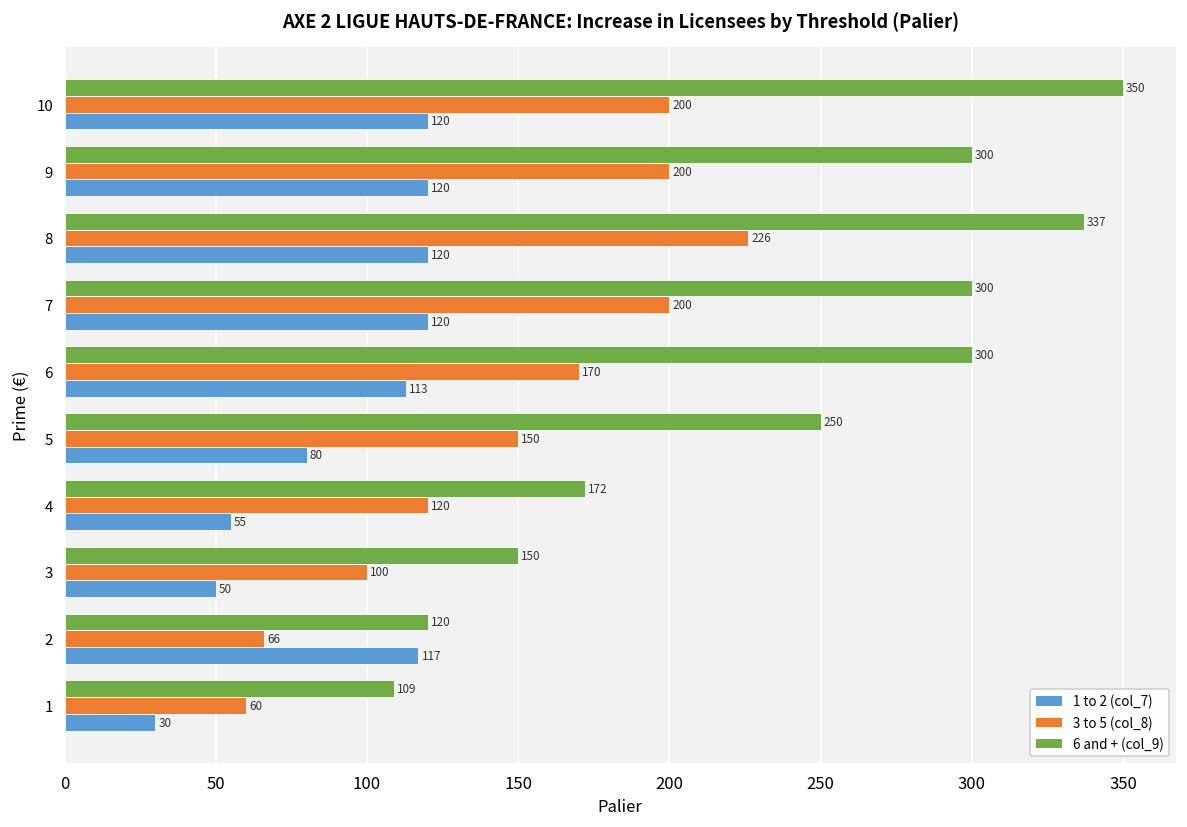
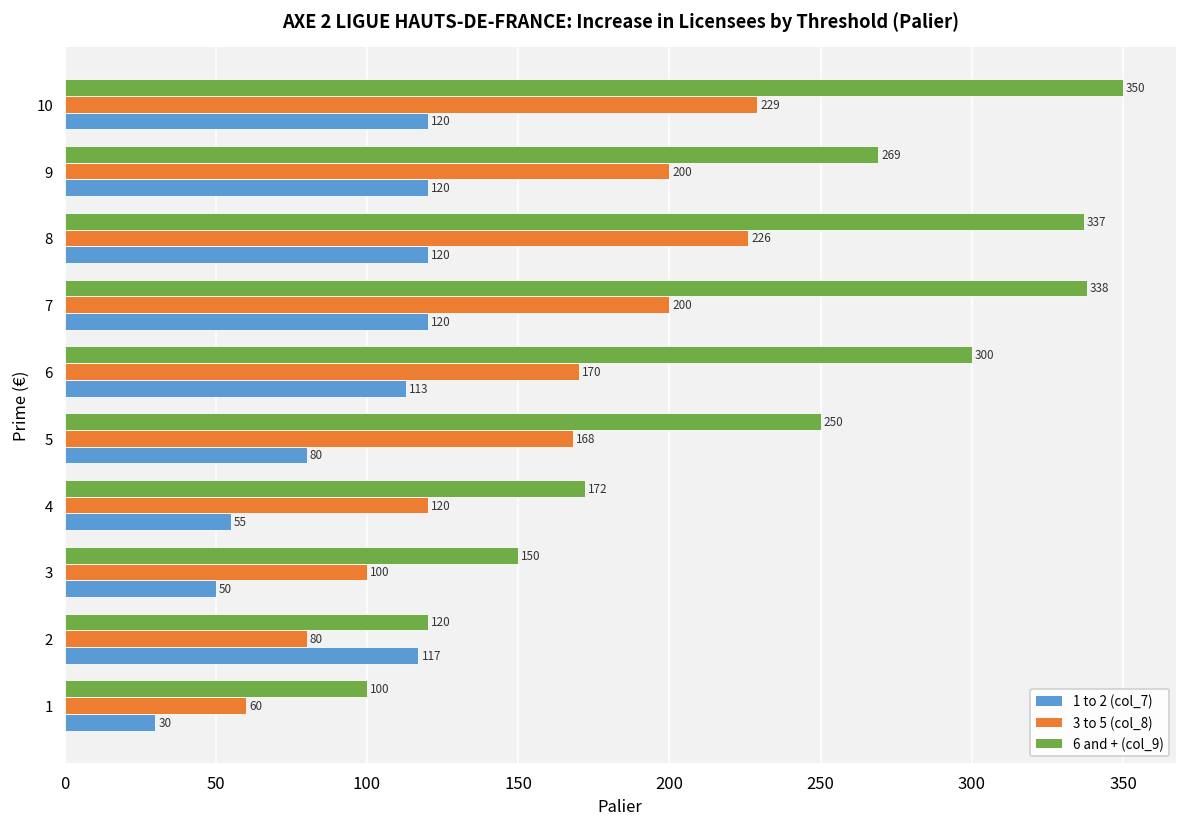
  {
    "1 to 2 (col_7)": {
      "10": 120,
      "9": 120,
      "8": 120,
      "7": 120,
      "6": 113,
      "5": 80,
      "4": 55,
      "3": 50,
      "2": 117,
      "1": 30
    },
    "3 to 5 (col_8)": {
-     "10": 200,
+     "10": 229,
      "9": 200,
      "8": 226,
      "7": 200,
      "6": 170,
-     "5": 150,
+     "5": 168,
      "4": 120,
      "3": 100,
-     "2": 66,
+     "2": 80,
      "1": 60
    },
    "6 and + (col_9)": {
      "10": 350,
-     "9": 300,
+     "9": 269,
      "8": 337,
-     "7": 300,
+     "7": 338,
      "6": 300,
      "5": 250,
      "4": 172,
      "3": 150,
      "2": 120,
-     "1": 109
+     "1": 100
    }
  }
